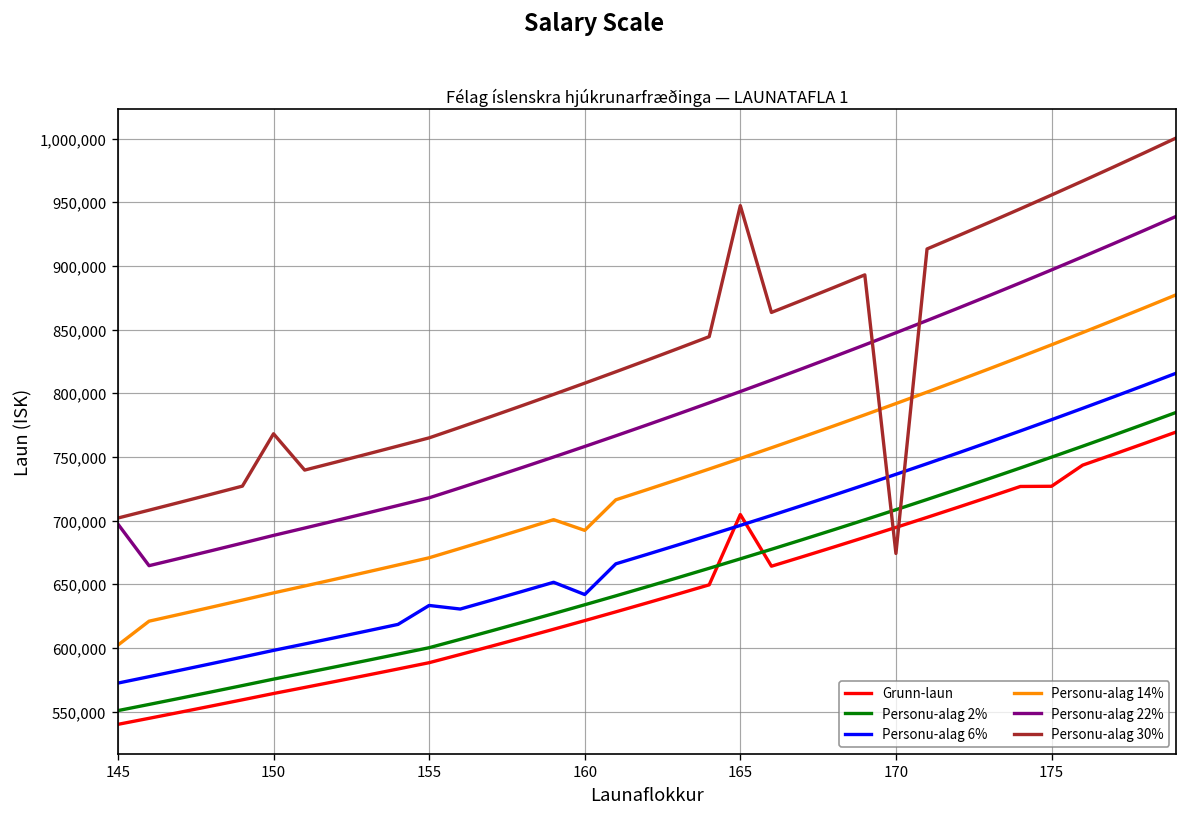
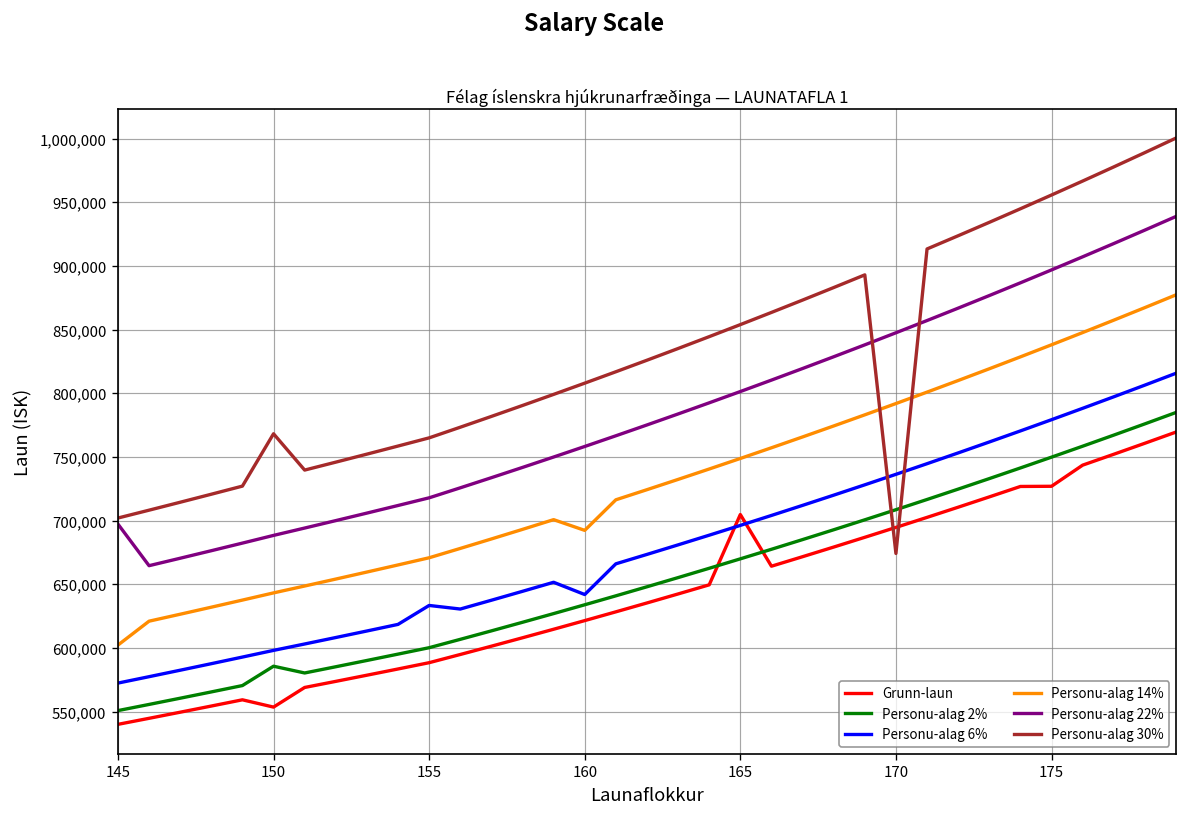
  {
    "Grunn-laun": {
      "145": "540,000",
-     "150": "564,000",
+     "150": "554,000",
      "155": "588,000",
      "160": "621,000",
      "165": "705,000",
      "170": "695,000",
      "175": "727,000"
    },
    "Personu-alag 2%": {
      "145": "551,000",
-     "150": "576,000",
+     "150": "586,000",
      "155": "600,000",
      "160": "634,000",
      "165": "670,000",
      "170": "709,000",
      "175": "750,000"
    },
    "Personu-alag 6%": {
      "145": "572,000",
      "150": "598,000",
      "155": "633,000",
      "160": "642,000",
      "165": "696,000",
      "170": "736,000",
      "175": "779,000"
    },
    "Personu-alag 14%": {
      "145": "602,000",
      "150": "643,000",
      "155": "671,000",
      "160": "692,000",
      "165": "749,000",
      "170": "792,000",
      "175": "838,000"
    },
    "Personu-alag 22%": {
      "145": "697,000",
      "150": "688,000",
      "155": "718,000",
      "160": "758,000",
      "165": "801,000",
      "170": "848,000",
      "175": "897,000"
    },
    "Personu-alag 30%": {
      "145": "702,000",
      "150": "768,000",
      "155": "765,000",
      "160": "808,000",
-     "165": "947,000",
+     "165": "854,000",
      "170": "674,000",
      "175": "956,000"
    }
  }
